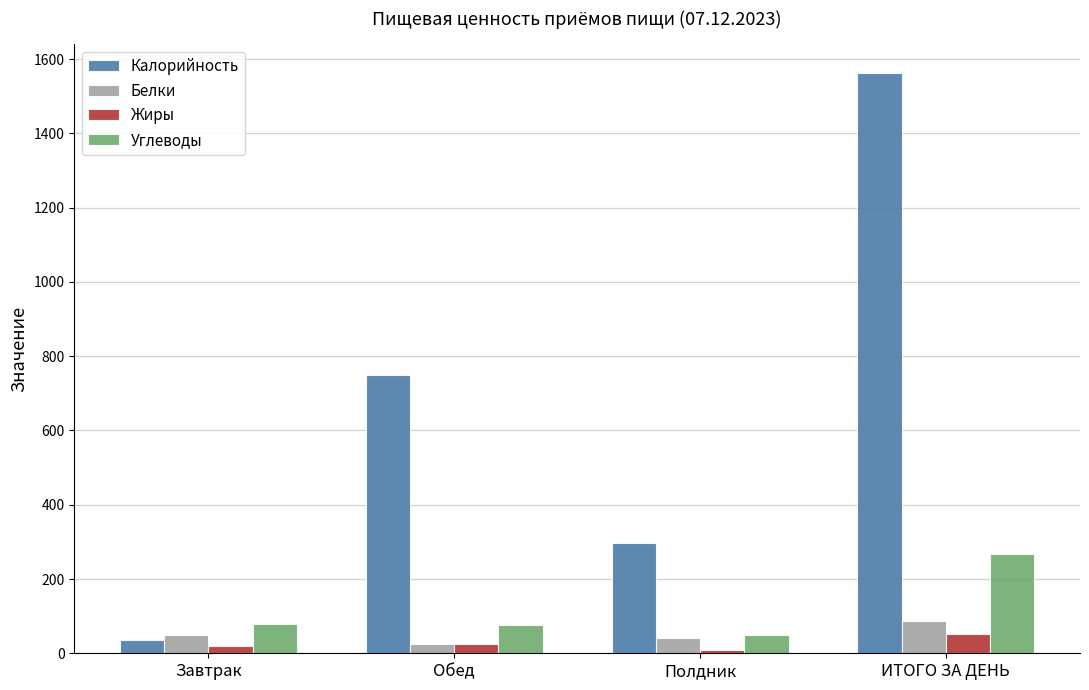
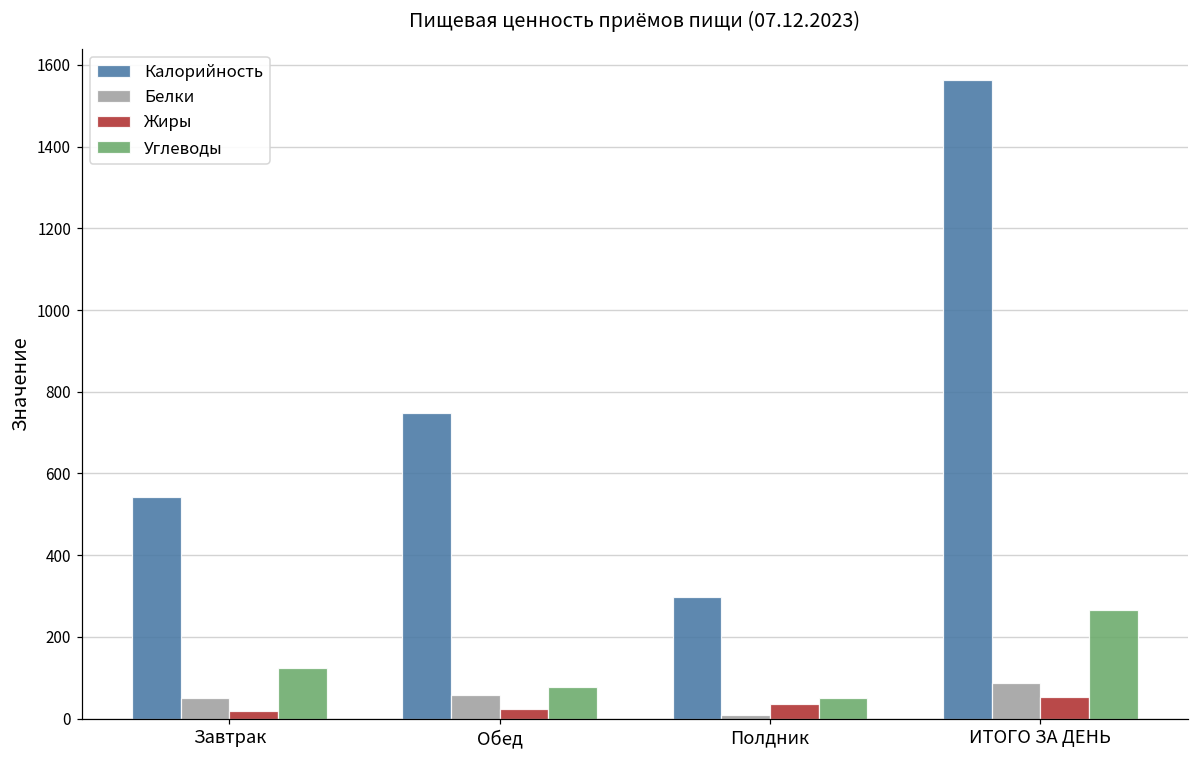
  {
    "Калорийность": {
-     "Завтрак": 40,
+     "Завтрак": 540,
      "Обед": 750,
      "Полдник": 300,
      "ИТОГО ЗА ДЕНЬ": 1560
    },
    "Белки": {
      "Завтрак": 50,
-     "Обед": 30,
-     "Полдник": 40,
+     "Обед": 60,
+     "Полдник": 10,
      "ИТОГО ЗА ДЕНЬ": 90
    },
    "Жиры": {
      "Завтрак": 20,
      "Обед": 20,
-     "Полдник": 10,
+     "Полдник": 40,
      "ИТОГО ЗА ДЕНЬ": 50
    },
    "Углеводы": {
-     "Завтрак": 80,
+     "Завтрак": 120,
      "Обед": 80,
      "Полдник": 50,
      "ИТОГО ЗА ДЕНЬ": 270
    }
  }
